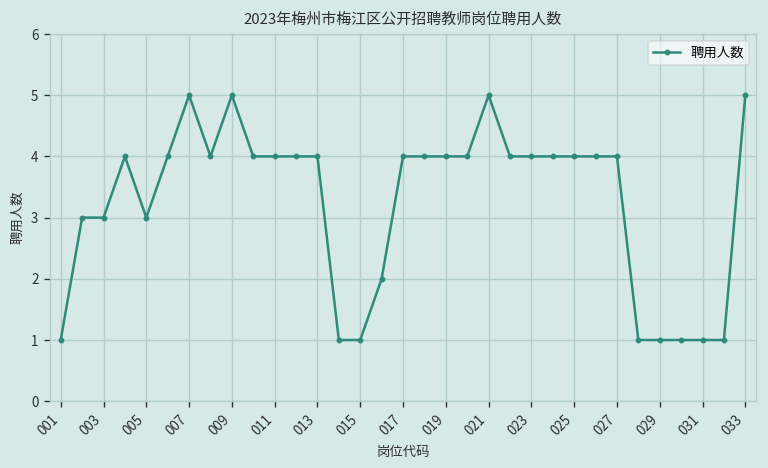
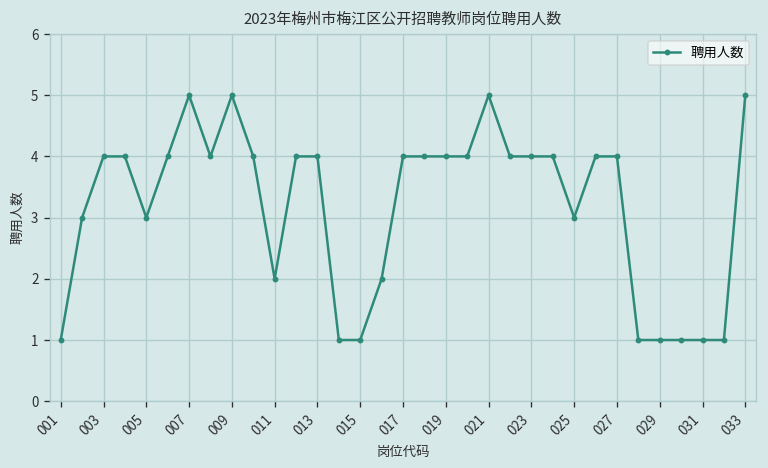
  {
    "001": 1,
-   "003": 3,
+   "003": 4,
    "005": 3,
    "007": 5,
    "009": 5,
-   "011": 4,
+   "011": 2,
    "013": 4,
    "015": 1,
    "017": 4,
    "019": 4,
    "021": 5,
    "023": 4,
-   "025": 4,
+   "025": 3,
    "027": 4,
    "029": 1,
    "031": 1,
    "033": 5
  }
